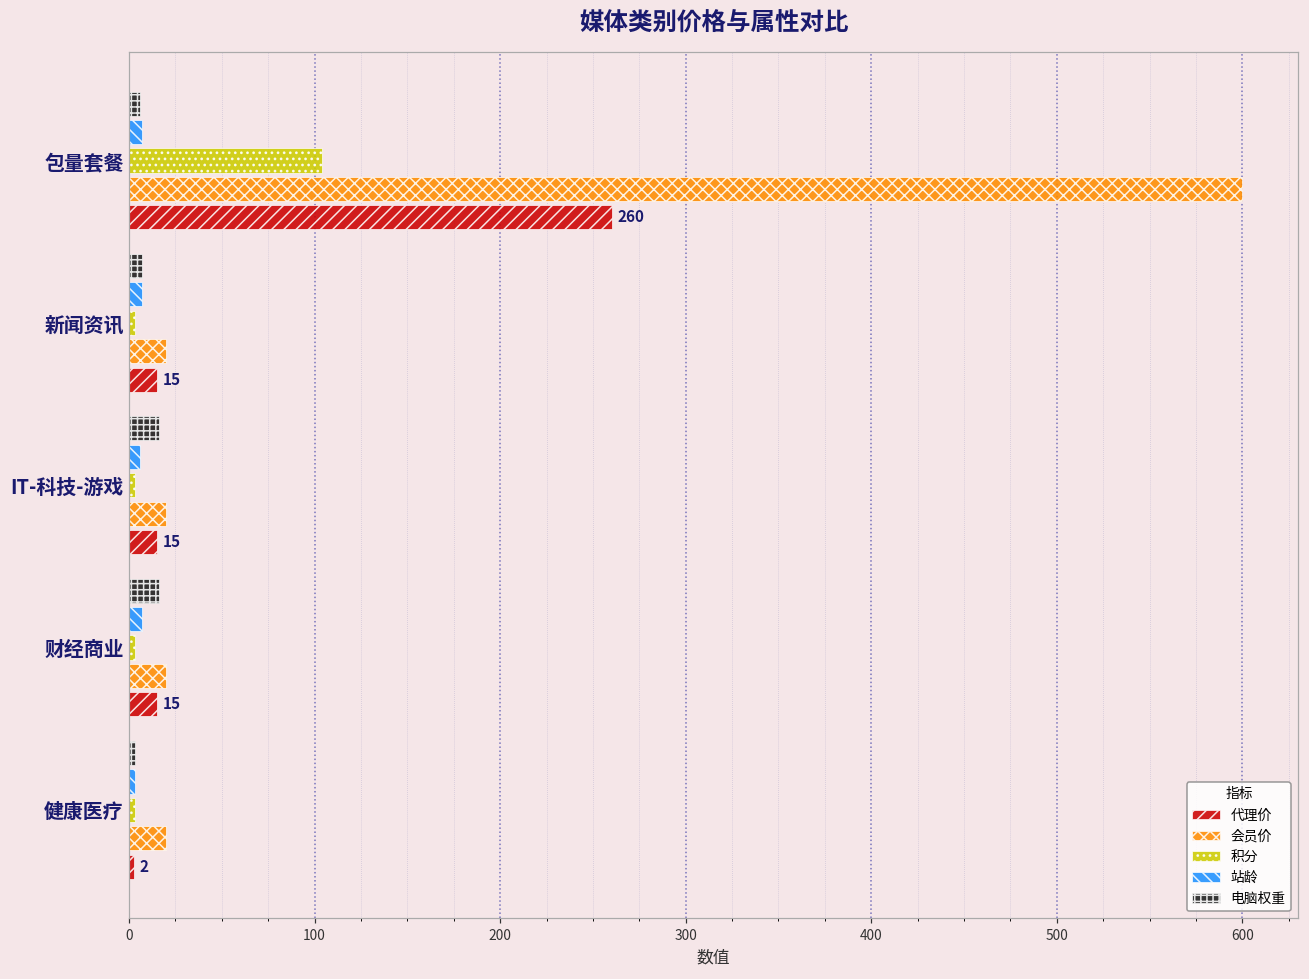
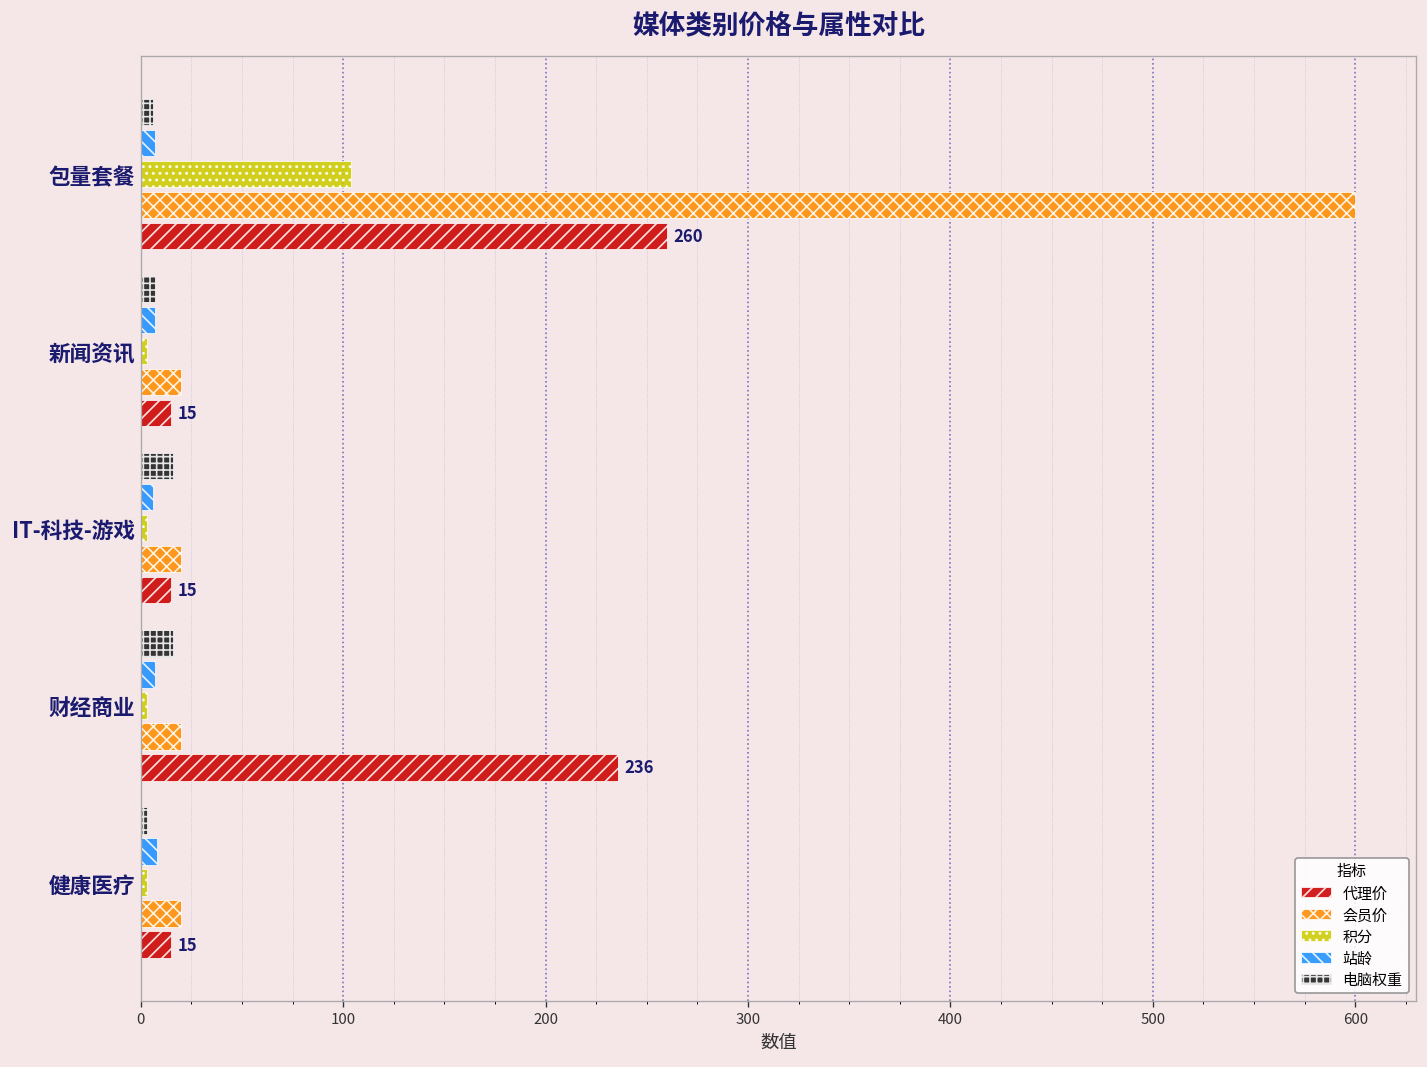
  {
    "代理价": {
      "包量套餐": 260,
      "新闻资讯": 15,
      "IT-科技-游戏": 15,
-     "财经商业": 15,
-     "健康医疗": 2
+     "财经商业": 236,
+     "健康医疗": 15
    },
    "会员价": {
      "包量套餐": 600,
      "新闻资讯": 20,
      "IT-科技-游戏": 20,
      "财经商业": 20,
      "健康医疗": 20
    },
    "积分": {
      "包量套餐": 104,
      "新闻资讯": 3,
      "IT-科技-游戏": 3,
      "财经商业": 3,
      "健康医疗": 3
    },
    "站龄": {
      "包量套餐": 7,
      "新闻资讯": 7,
      "IT-科技-游戏": 6,
      "财经商业": 7,
-     "健康医疗": 3
+     "健康医疗": 8
    },
    "电脑权重": {
      "包量套餐": 6,
      "新闻资讯": 7,
      "IT-科技-游戏": 16,
      "财经商业": 16,
      "健康医疗": 3
    }
  }
